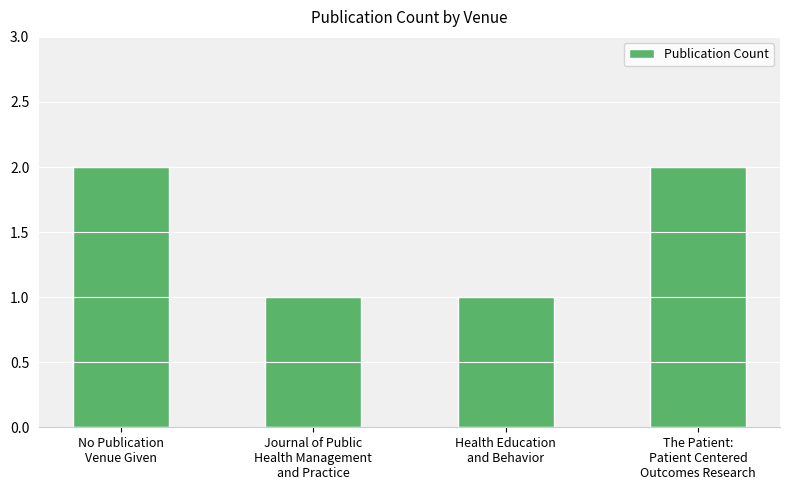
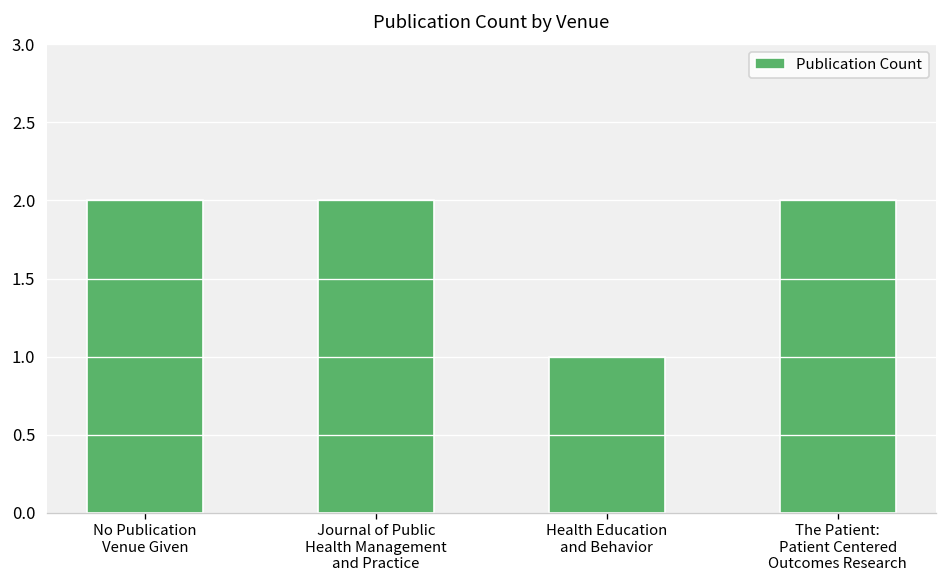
  {
    "No Publication Venue Given": 2,
-   "Journal of Public Health Management and Practice": 1,
+   "Journal of Public Health Management and Practice": 2,
    "Health Education and Behavior": 1,
    "The Patient: Patient Centered Outcomes Research": 2
  }
